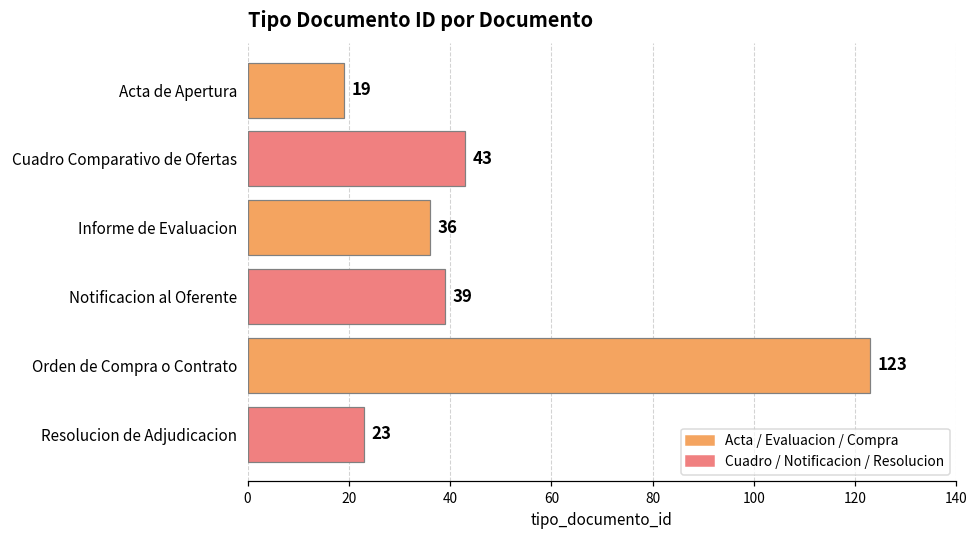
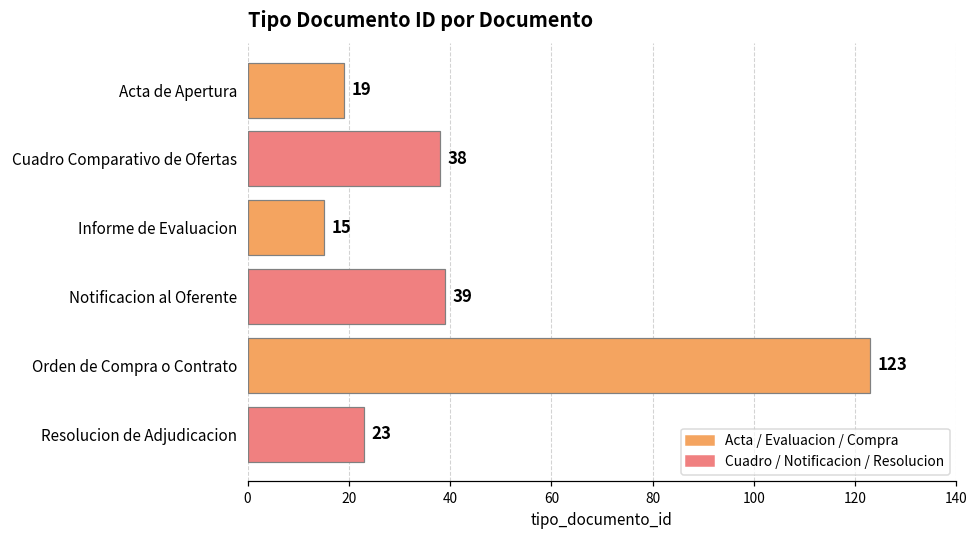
  {
    "Acta de Apertura": 19,
-   "Cuadro Comparativo de Ofertas": 43,
-   "Informe de Evaluacion": 36,
+   "Cuadro Comparativo de Ofertas": 38,
+   "Informe de Evaluacion": 15,
    "Notificacion al Oferente": 39,
    "Orden de Compra o Contrato": 123,
    "Resolucion de Adjudicacion": 23
  }
